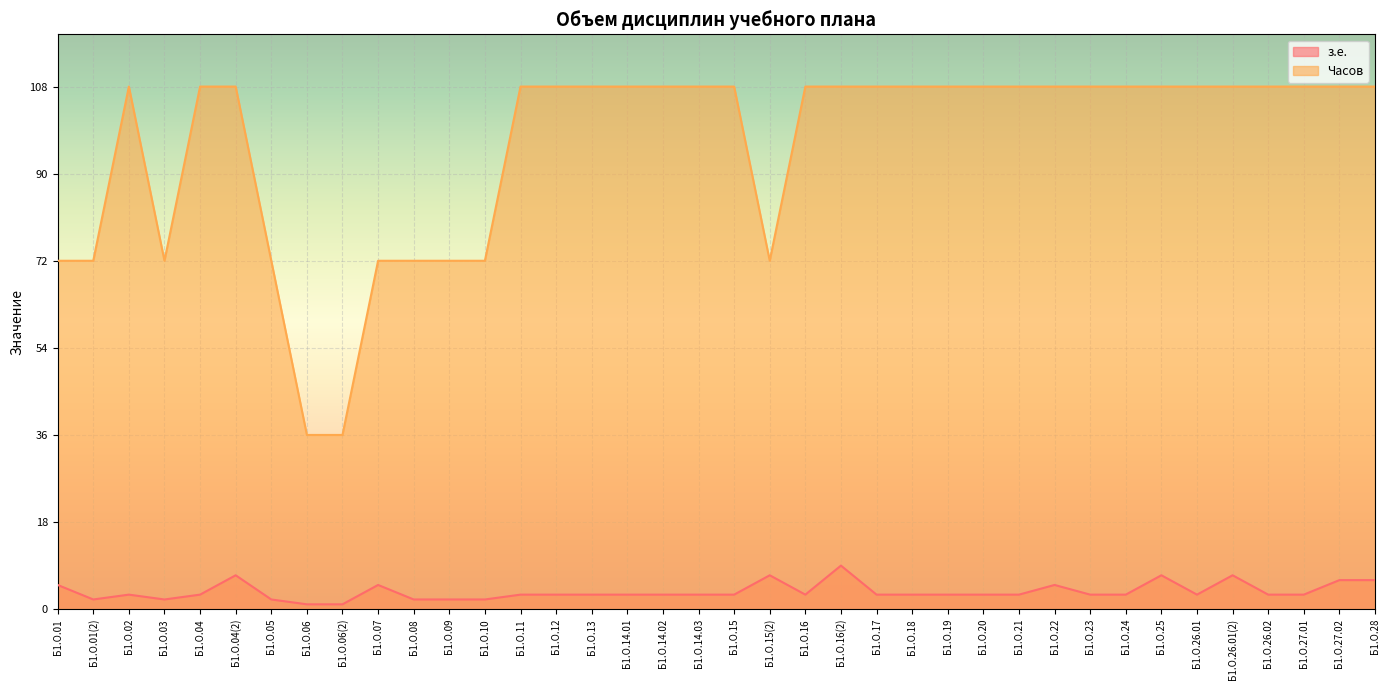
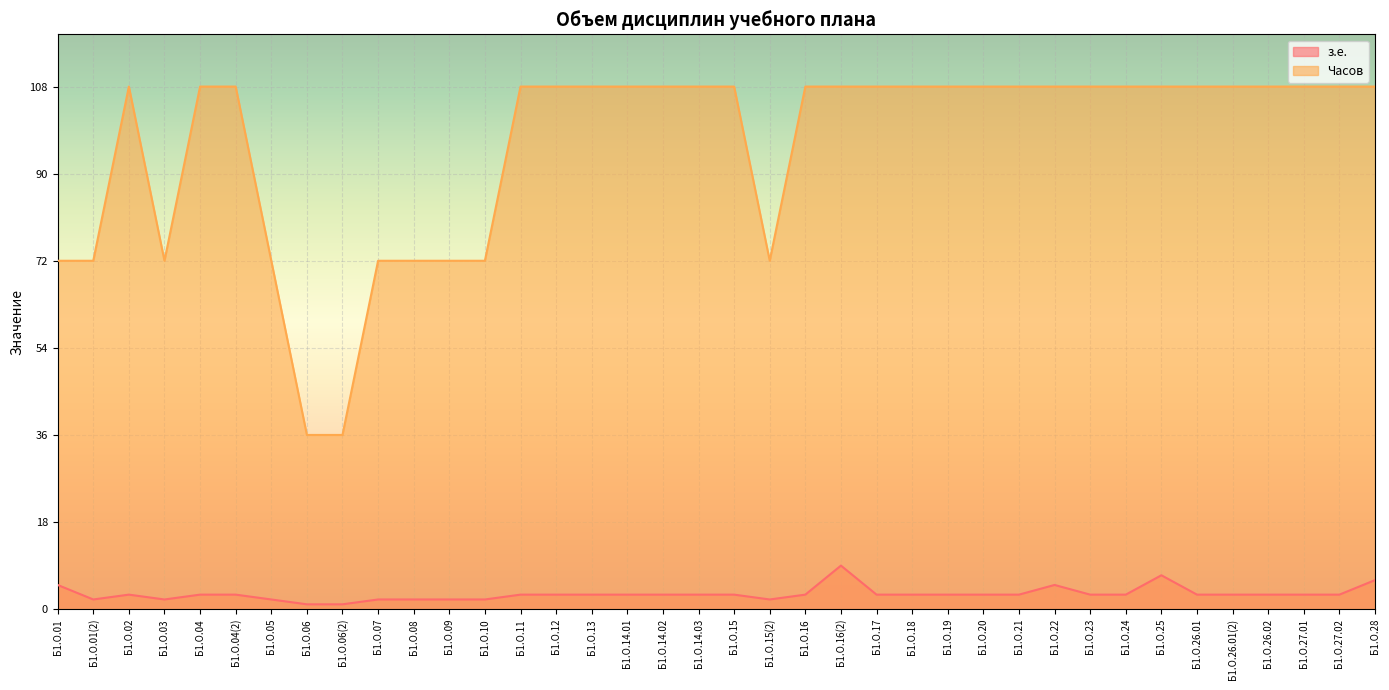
  {
    "з.е.": {
      "Б1.О.01": 5,
      "Б1.О.01(2)": 2,
      "Б1.О.02": 3,
      "Б1.О.03": 2,
      "Б1.О.04": 3,
-     "Б1.О.04(2)": 7,
+     "Б1.О.04(2)": 3,
      "Б1.О.05": 2,
      "Б1.О.06": 1,
      "Б1.О.06(2)": 1,
-     "Б1.О.07": 5,
+     "Б1.О.07": 2,
      "Б1.О.08": 2,
      "Б1.О.09": 2,
      "Б1.О.10": 2,
      "Б1.О.11": 3,
      "Б1.О.12": 3,
      "Б1.О.13": 3,
      "Б1.О.14.01": 3,
      "Б1.О.14.02": 3,
      "Б1.О.14.03": 3,
      "Б1.О.15": 3,
-     "Б1.О.15(2)": 7,
+     "Б1.О.15(2)": 2,
      "Б1.О.16": 3,
      "Б1.О.16(2)": 9,
      "Б1.О.17": 3,
      "Б1.О.18": 3,
      "Б1.О.19": 3,
      "Б1.О.20": 3,
      "Б1.О.21": 3,
      "Б1.О.22": 5,
      "Б1.О.23": 3,
      "Б1.О.24": 3,
      "Б1.О.25": 7,
      "Б1.О.26.01": 3,
-     "Б1.О.26.01(2)": 7,
+     "Б1.О.26.01(2)": 3,
      "Б1.О.26.02": 3,
      "Б1.О.27.01": 3,
-     "Б1.О.27.02": 6,
+     "Б1.О.27.02": 3,
      "Б1.О.28": 6
    },
    "Часов": {
      "Б1.О.01": 72,
      "Б1.О.01(2)": 72,
      "Б1.О.02": 108,
      "Б1.О.03": 72,
      "Б1.О.04": 108,
      "Б1.О.04(2)": 108,
      "Б1.О.05": 72,
      "Б1.О.06": 36,
      "Б1.О.06(2)": 36,
      "Б1.О.07": 72,
      "Б1.О.08": 72,
      "Б1.О.09": 72,
      "Б1.О.10": 72,
      "Б1.О.11": 108,
      "Б1.О.12": 108,
      "Б1.О.13": 108,
      "Б1.О.14.01": 108,
      "Б1.О.14.02": 108,
      "Б1.О.14.03": 108,
      "Б1.О.15": 108,
      "Б1.О.15(2)": 72,
      "Б1.О.16": 108,
      "Б1.О.16(2)": 108,
      "Б1.О.17": 108,
      "Б1.О.18": 108,
      "Б1.О.19": 108,
      "Б1.О.20": 108,
      "Б1.О.21": 108,
      "Б1.О.22": 108,
      "Б1.О.23": 108,
      "Б1.О.24": 108,
      "Б1.О.25": 108,
      "Б1.О.26.01": 108,
      "Б1.О.26.01(2)": 108,
      "Б1.О.26.02": 108,
      "Б1.О.27.01": 108,
      "Б1.О.27.02": 108,
      "Б1.О.28": 108
    }
  }
